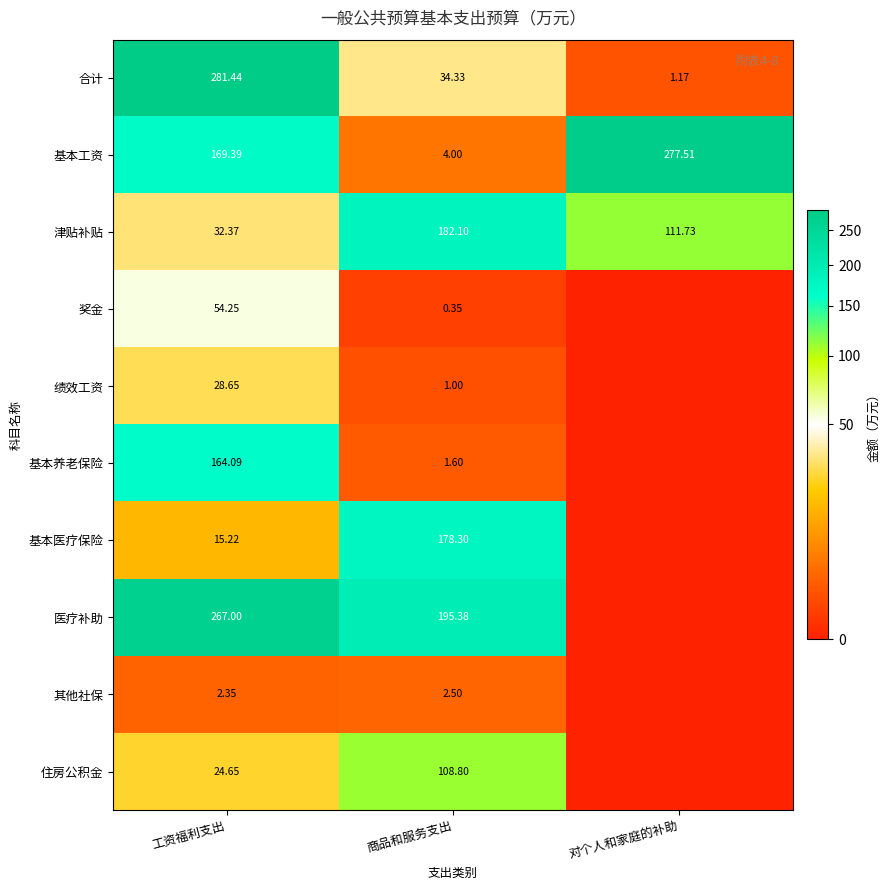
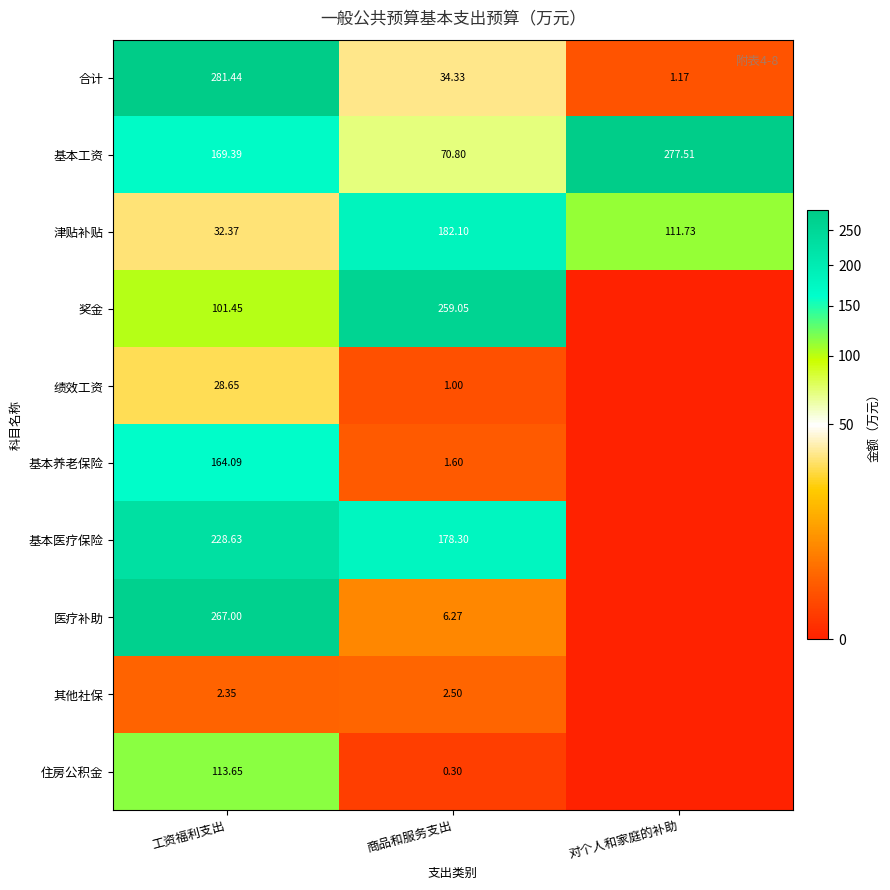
  {
    "合计": {
      "工资福利支出": 281.44,
      "商品和服务支出": 34.33
    },
    "基本工资": {
      "工资福利支出": 169.39,
-     "商品和服务支出": 4.00,
+     "商品和服务支出": 70.80,
      "对个人和家庭的补助": 277.51
    },
    "津贴补贴": {
      "工资福利支出": 32.37,
      "商品和服务支出": 182.10,
      "对个人和家庭的补助": 111.73
    },
    "奖金": {
-     "工资福利支出": 54.25,
-     "商品和服务支出": 0.35
+     "工资福利支出": 101.45,
+     "商品和服务支出": 259.05
    },
    "绩效工资": {
      "工资福利支出": 28.65,
      "商品和服务支出": 1.00
    },
    "基本养老保险": {
      "工资福利支出": 164.09,
      "商品和服务支出": 1.60
    },
    "基本医疗保险": {
-     "工资福利支出": 15.22,
+     "工资福利支出": 228.63,
      "商品和服务支出": 178.30
    },
    "医疗补助": {
      "工资福利支出": 267.00,
-     "商品和服务支出": 195.38
+     "商品和服务支出": 6.27
    },
    "其他社保": {
      "工资福利支出": 2.35,
      "商品和服务支出": 2.50
    },
    "住房公积金": {
-     "工资福利支出": 24.65,
-     "商品和服务支出": 108.80
+     "工资福利支出": 113.65,
+     "商品和服务支出": 0.30
    }
  }
